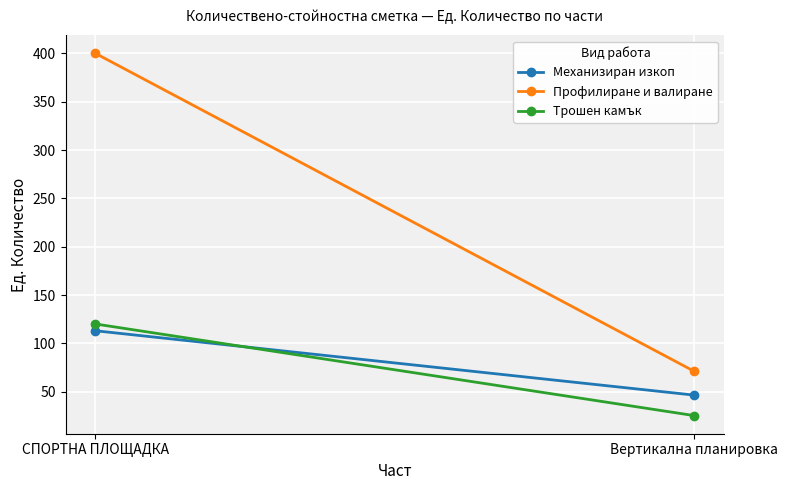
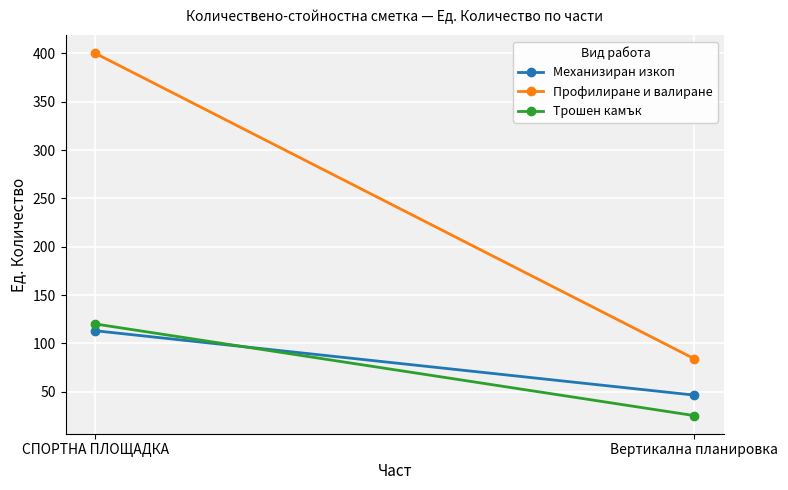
  {
    "Механизиран изкоп": {
      "СПОРТНА ПЛОЩАДКА": 110,
      "Вертикална планировка": 50
    },
    "Профилиране и валиране": {
      "СПОРТНА ПЛОЩАДКА": 400,
-     "Вертикална планировка": 70
+     "Вертикална планировка": 80
    },
    "Трошен камък": {
      "СПОРТНА ПЛОЩАДКА": 120,
      "Вертикална планировка": 30
    }
  }
